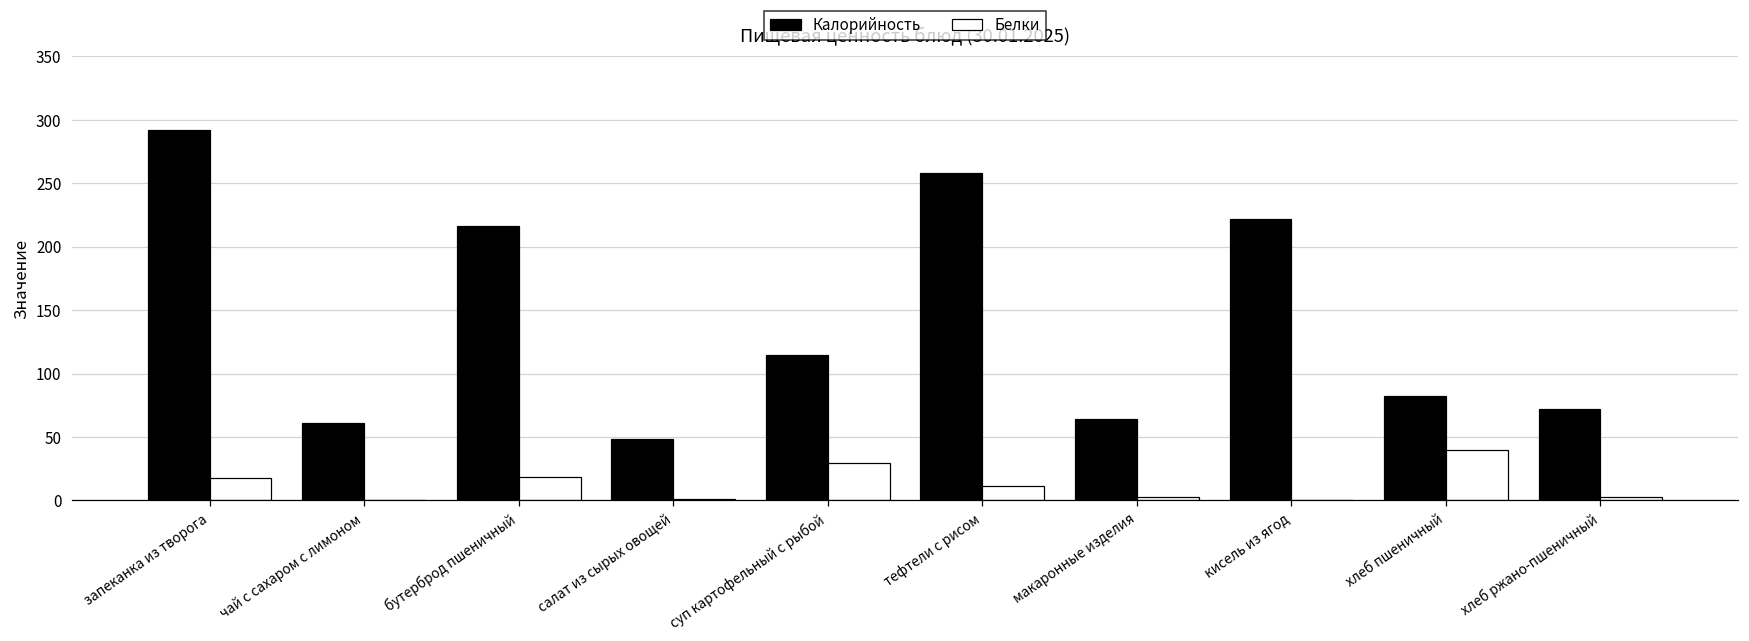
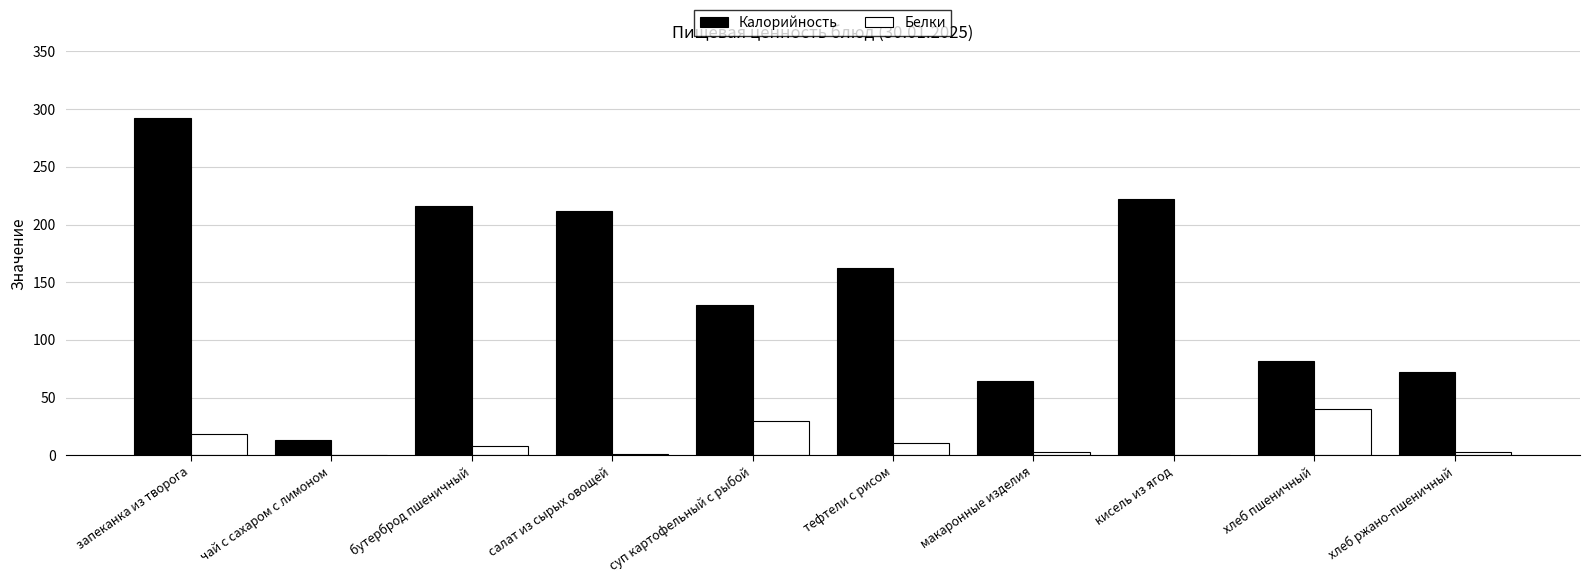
  {
    "Калорийность": {
      "запеканка из творога": 292,
-     "чай с сахаром с лимоном": 61,
+     "чай с сахаром с лимоном": 13,
      "бутерброд пшеничный": 216,
-     "салат из сырых овощей": 49,
-     "суп картофельный с рыбой": 115,
-     "тефтели с рисом": 258,
+     "салат из сырых овощей": 212,
+     "суп картофельный с рыбой": 130,
+     "тефтели с рисом": 162,
      "макаронные изделия": 64,
      "кисель из ягод": 222,
      "хлеб пшеничный": 82,
      "хлеб ржано-пшеничный": 72
    },
    "Белки": {
      "запеканка из творога": 18,
-     "бутерброд пшеничный": 19,
+     "бутерброд пшеничный": 8,
      "суп картофельный с рыбой": 30,
      "тефтели с рисом": 11,
      "макаронные изделия": 3,
      "хлеб пшеничный": 40,
      "хлеб ржано-пшеничный": 3
    }
  }
